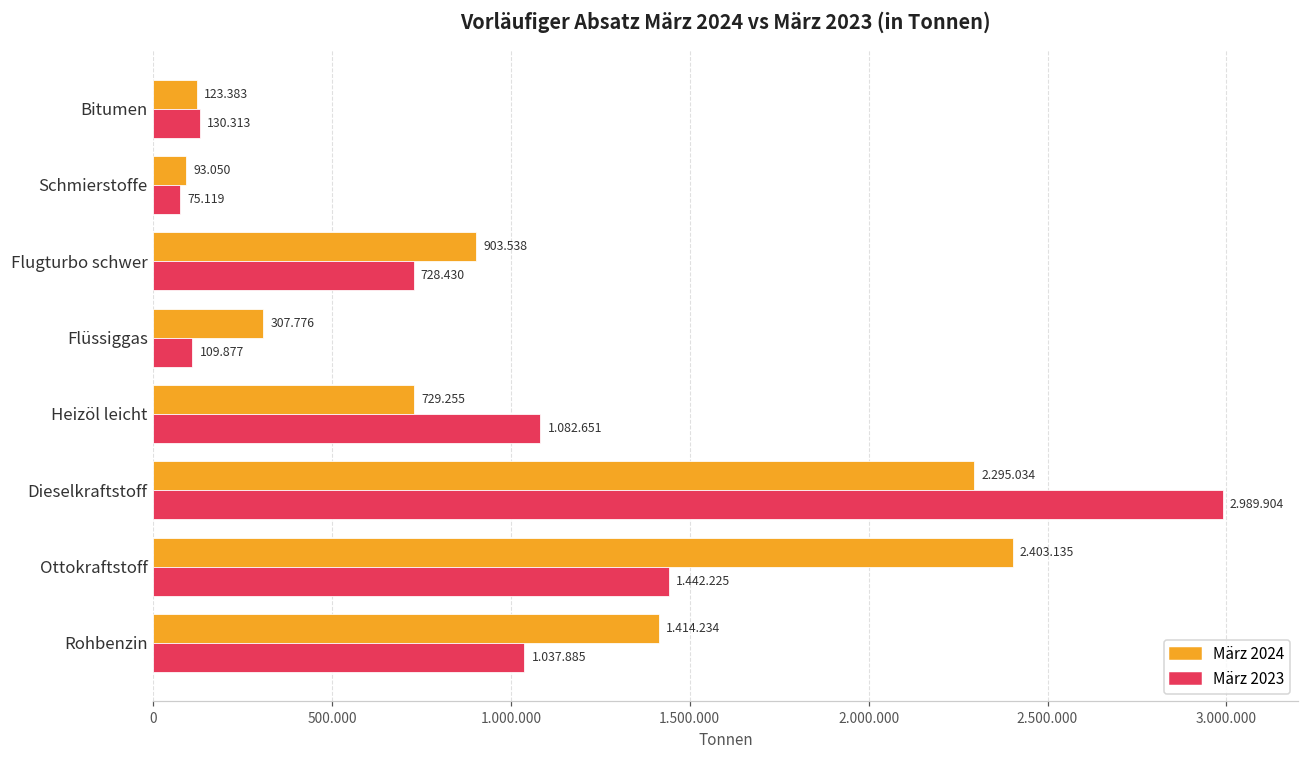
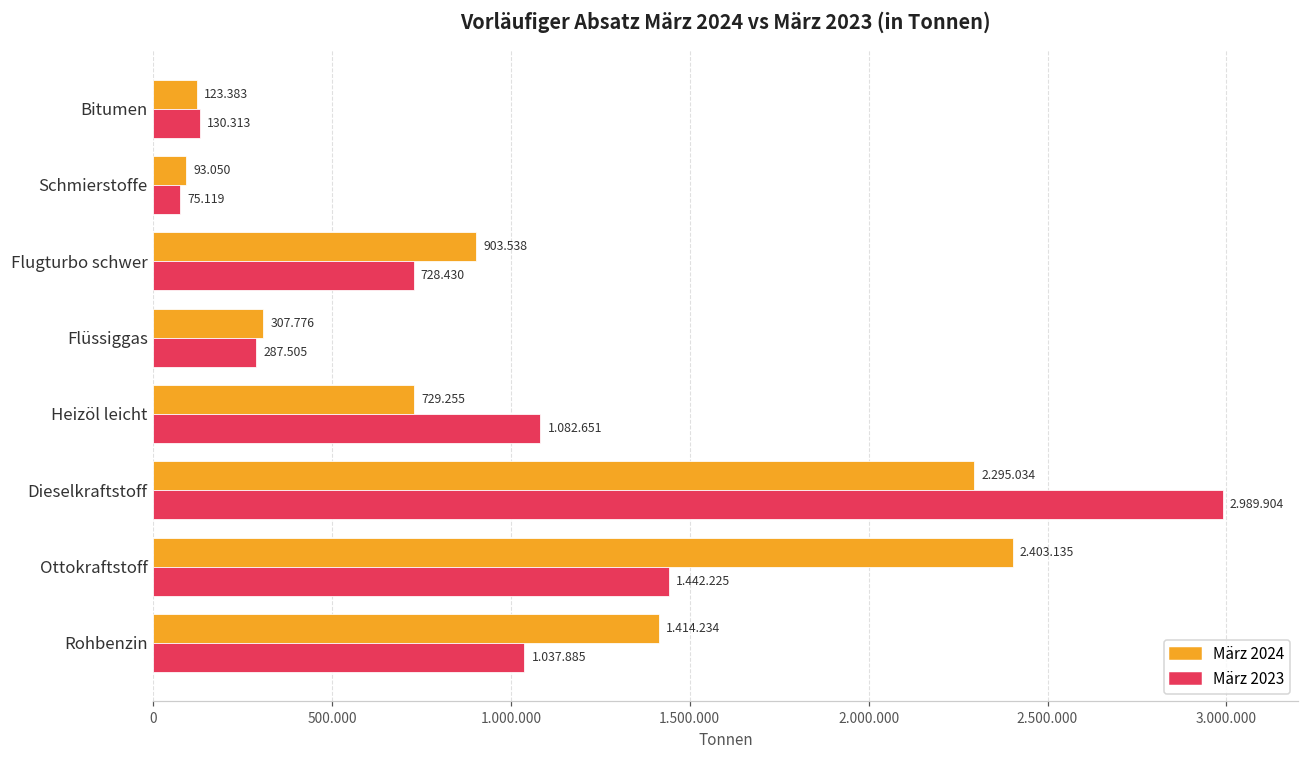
  {
    "März 2023": {
-     "Flüssiggas": 109.877
+     "Flüssiggas": 287.505
    }
  }
